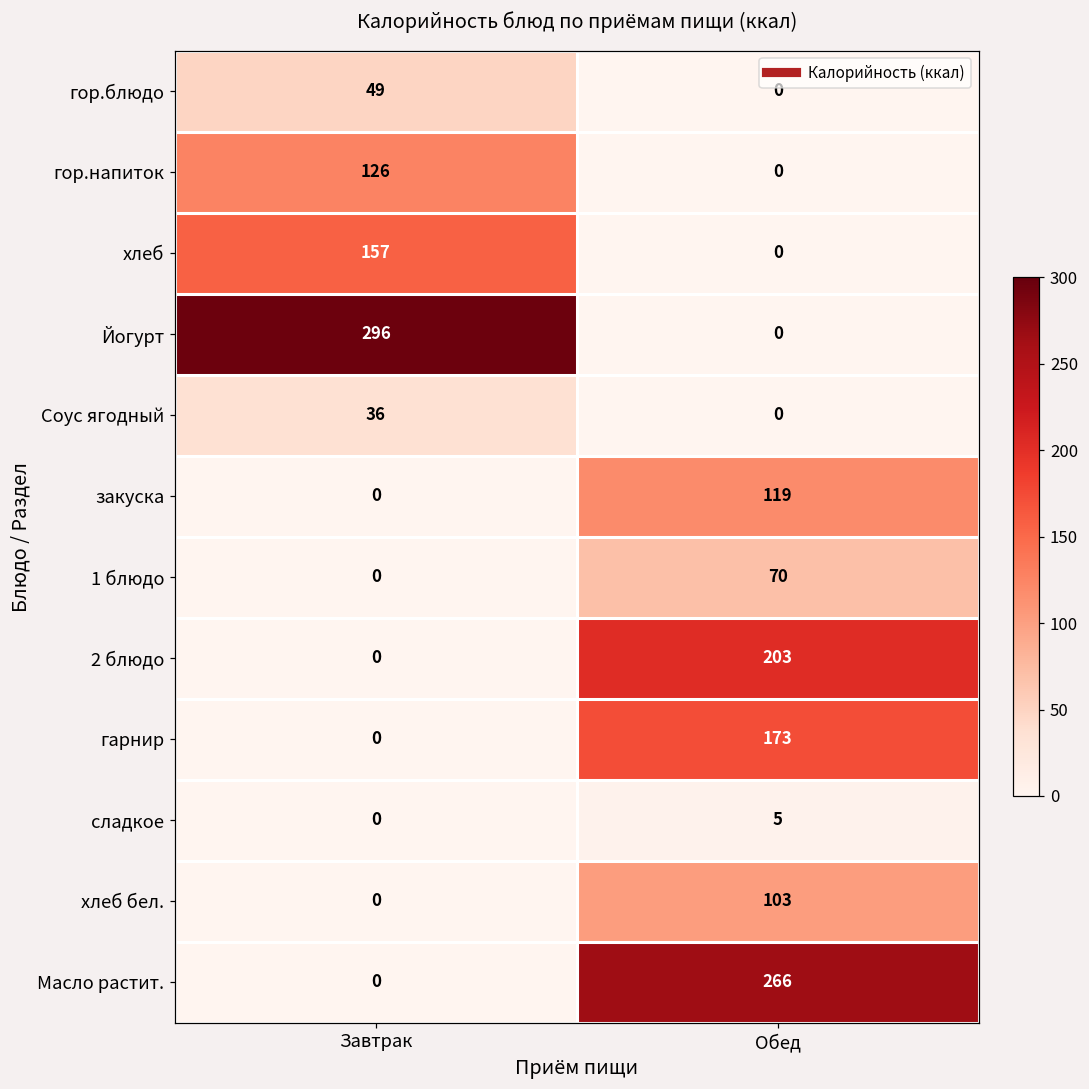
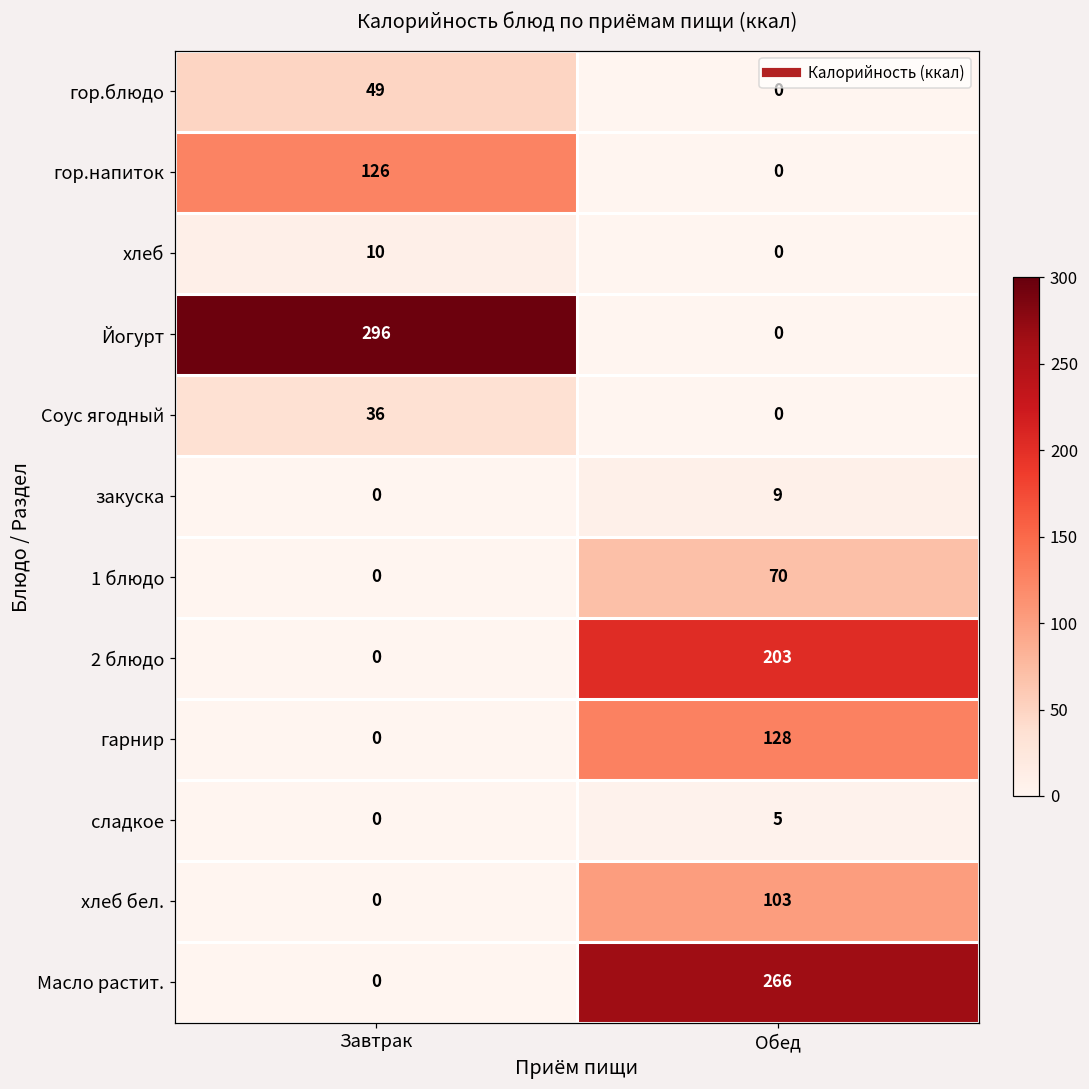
  {
    "гор.блюдо": {
      "Завтрак": 49
    },
    "гор.напиток": {
      "Завтрак": 126,
      "Обед": 0
    },
    "хлеб": {
-     "Завтрак": 157,
+     "Завтрак": 10,
      "Обед": 0
    },
    "Йогурт": {
      "Завтрак": 296,
      "Обед": 0
    },
    "Соус ягодный": {
      "Завтрак": 36,
      "Обед": 0
    },
    "закуска": {
      "Завтрак": 0,
-     "Обед": 119
+     "Обед": 9
    },
    "1 блюдо": {
      "Завтрак": 0,
      "Обед": 70
    },
    "2 блюдо": {
      "Завтрак": 0,
      "Обед": 203
    },
    "гарнир": {
      "Завтрак": 0,
-     "Обед": 173
+     "Обед": 128
    },
    "сладкое": {
      "Завтрак": 0,
      "Обед": 5
    },
    "хлеб бел.": {
      "Завтрак": 0,
      "Обед": 103
    },
    "Масло растит.": {
      "Завтрак": 0,
      "Обед": 266
    }
  }
